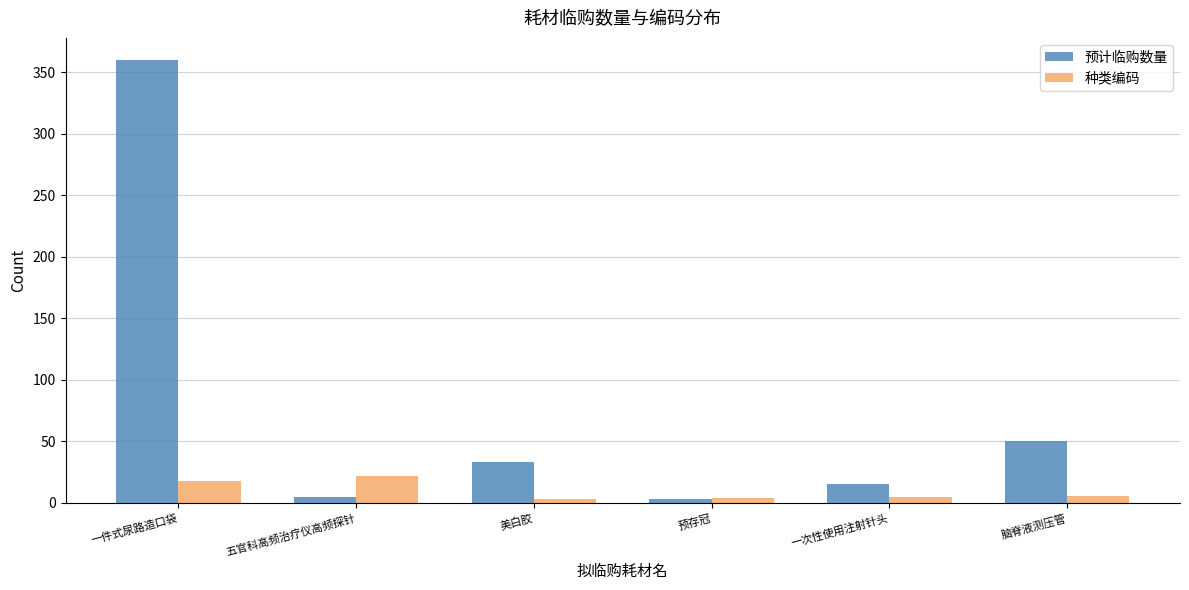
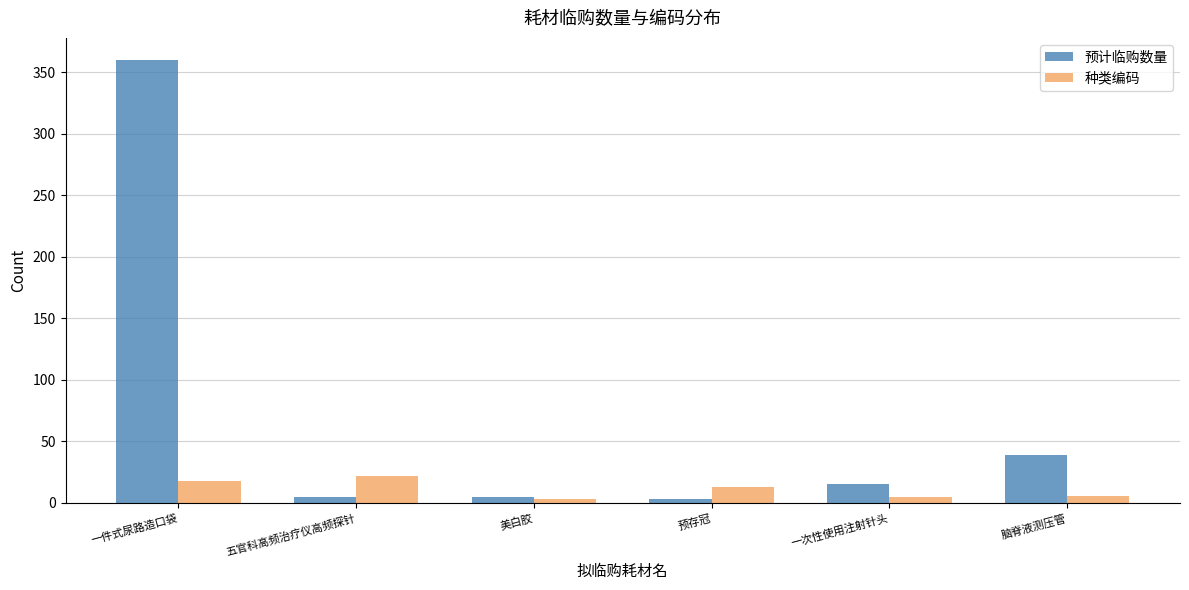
  {
    "预计临购数量": {
      "一件式尿路造口袋": 360,
      "五官科高频治疗仪高频探针": 5,
-     "美白胶": 33,
+     "美白胶": 5,
      "预存冠": 3,
      "一次性使用注射针头": 15,
-     "脑脊液测压管": 50
+     "脑脊液测压管": 39
    },
    "种类编码": {
      "一件式尿路造口袋": 18,
      "五官科高频治疗仪高频探针": 22,
      "美白胶": 3,
-     "预存冠": 4,
+     "预存冠": 13,
      "一次性使用注射针头": 5,
      "脑脊液测压管": 6
    }
  }
